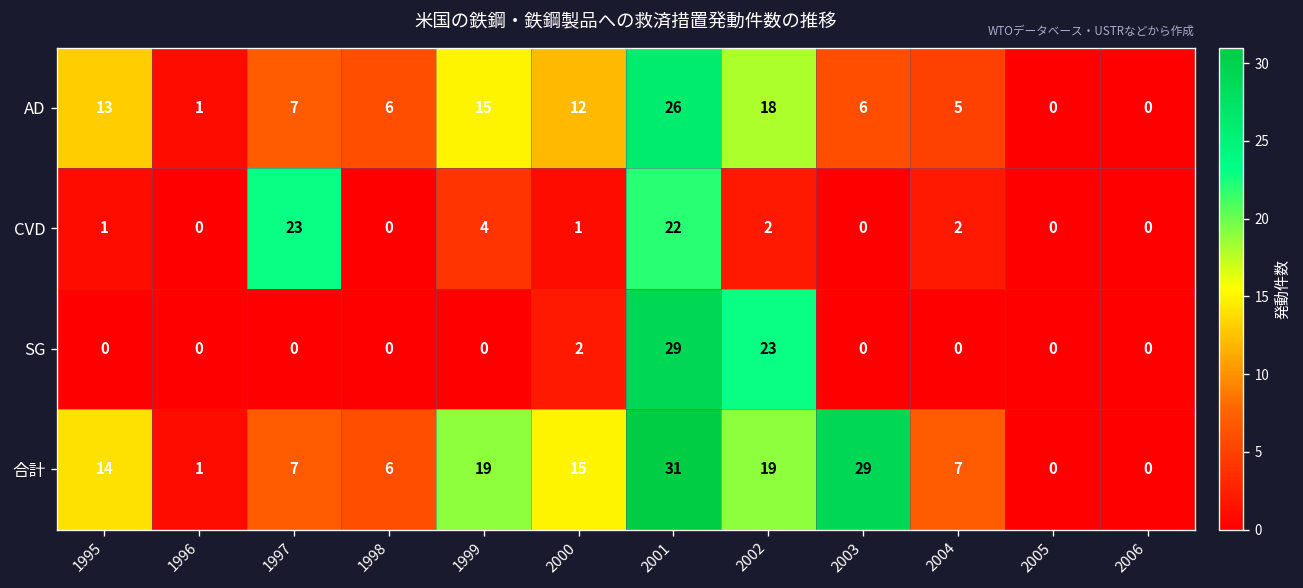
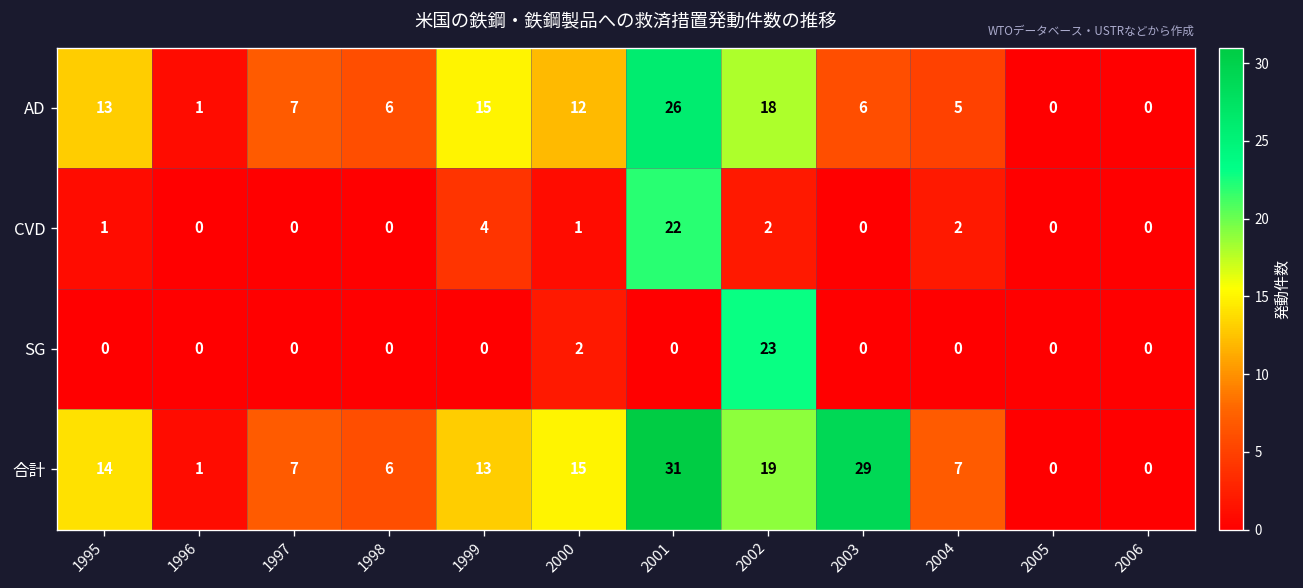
  {
    "AD": {
      "1995": 13,
      "1996": 1,
      "1997": 7,
      "1998": 6,
      "1999": 15,
      "2000": 12,
      "2001": 26,
      "2002": 18,
      "2003": 6,
      "2004": 5,
      "2005": 0,
      "2006": 0
    },
    "CVD": {
      "1995": 1,
      "1996": 0,
-     "1997": 23,
+     "1997": 0,
      "1998": 0,
      "1999": 4,
      "2000": 1,
      "2001": 22,
      "2002": 2,
      "2003": 0,
      "2004": 2,
      "2005": 0,
      "2006": 0
    },
    "SG": {
      "1995": 0,
      "1996": 0,
      "1997": 0,
      "1998": 0,
      "1999": 0,
      "2000": 2,
-     "2001": 29,
+     "2001": 0,
      "2002": 23,
      "2003": 0,
      "2004": 0,
      "2005": 0,
      "2006": 0
    },
    "合計": {
      "1995": 14,
      "1996": 1,
      "1997": 7,
      "1998": 6,
-     "1999": 19,
+     "1999": 13,
      "2000": 15,
      "2001": 31,
      "2002": 19,
      "2003": 29,
      "2004": 7,
      "2005": 0,
      "2006": 0
    }
  }
